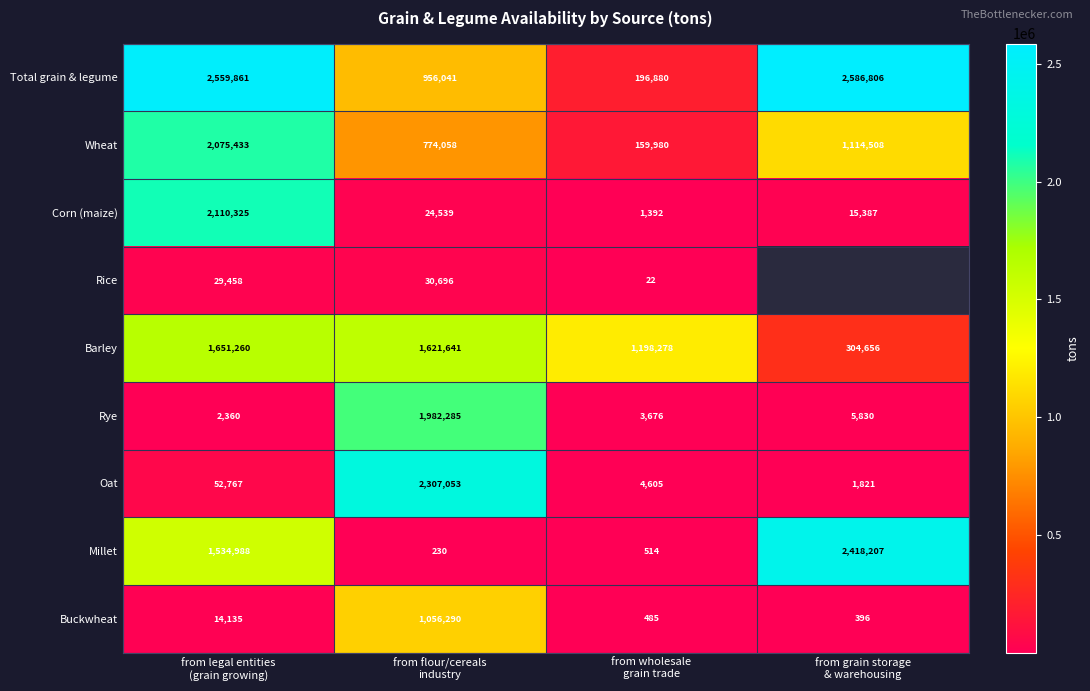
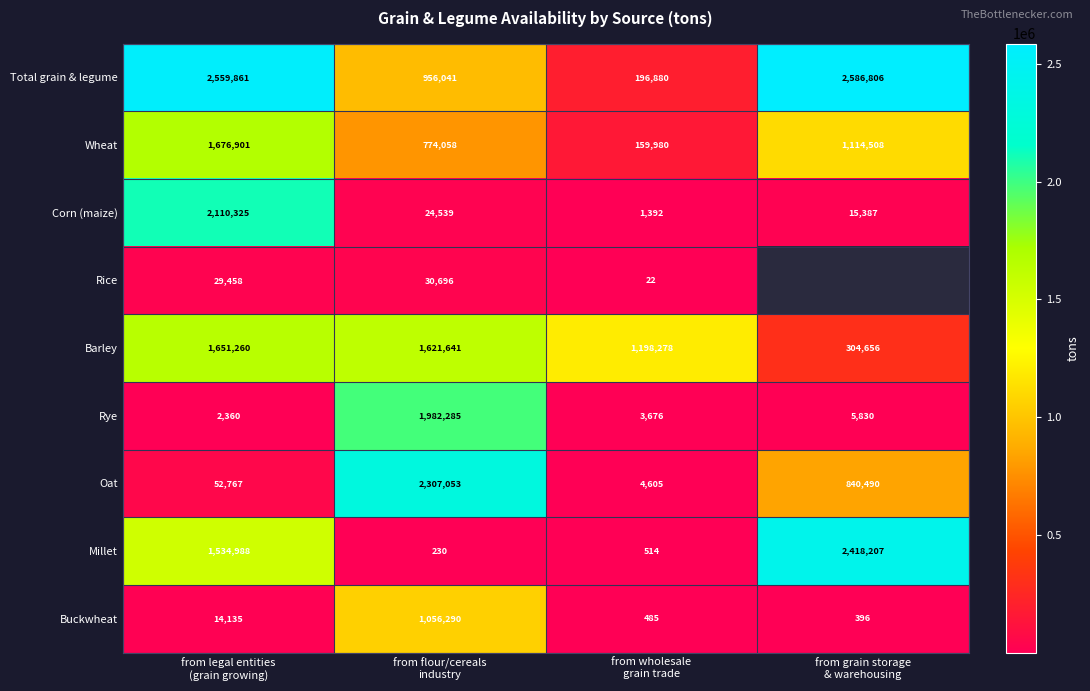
  {
    "Total grain & legume": {
      "from legal entities (grain growing)": "2,559,861",
      "from flour/cereals industry": "956,041",
      "from wholesale grain trade": "196,880",
      "from grain storage & warehousing": "2,586,806"
    },
    "Wheat": {
-     "from legal entities (grain growing)": "2,075,433",
+     "from legal entities (grain growing)": "1,676,901",
      "from flour/cereals industry": "774,058",
      "from wholesale grain trade": "159,980",
      "from grain storage & warehousing": "1,114,508"
    },
    "Corn (maize)": {
      "from legal entities (grain growing)": "2,110,325",
      "from flour/cereals industry": "24,539",
      "from wholesale grain trade": "1,392",
      "from grain storage & warehousing": "15,387"
    },
    "Rice": {
      "from legal entities (grain growing)": "29,458",
      "from flour/cereals industry": "30,696",
      "from wholesale grain trade": "22"
    },
    "Barley": {
      "from legal entities (grain growing)": "1,651,260",
      "from flour/cereals industry": "1,621,641",
      "from wholesale grain trade": "1,198,278",
      "from grain storage & warehousing": "304,656"
    },
    "Rye": {
      "from legal entities (grain growing)": "2,360",
      "from flour/cereals industry": "1,982,285",
      "from wholesale grain trade": "3,676",
      "from grain storage & warehousing": "5,830"
    },
    "Oat": {
      "from legal entities (grain growing)": "52,767",
      "from flour/cereals industry": "2,307,053",
      "from wholesale grain trade": "4,605",
-     "from grain storage & warehousing": "1,821"
+     "from grain storage & warehousing": "840,490"
    },
    "Millet": {
      "from legal entities (grain growing)": "1,534,988",
      "from flour/cereals industry": "230",
      "from wholesale grain trade": "514",
      "from grain storage & warehousing": "2,418,207"
    },
    "Buckwheat": {
      "from legal entities (grain growing)": "14,135",
      "from flour/cereals industry": "1,056,290",
      "from wholesale grain trade": "485",
      "from grain storage & warehousing": "396"
    }
  }
